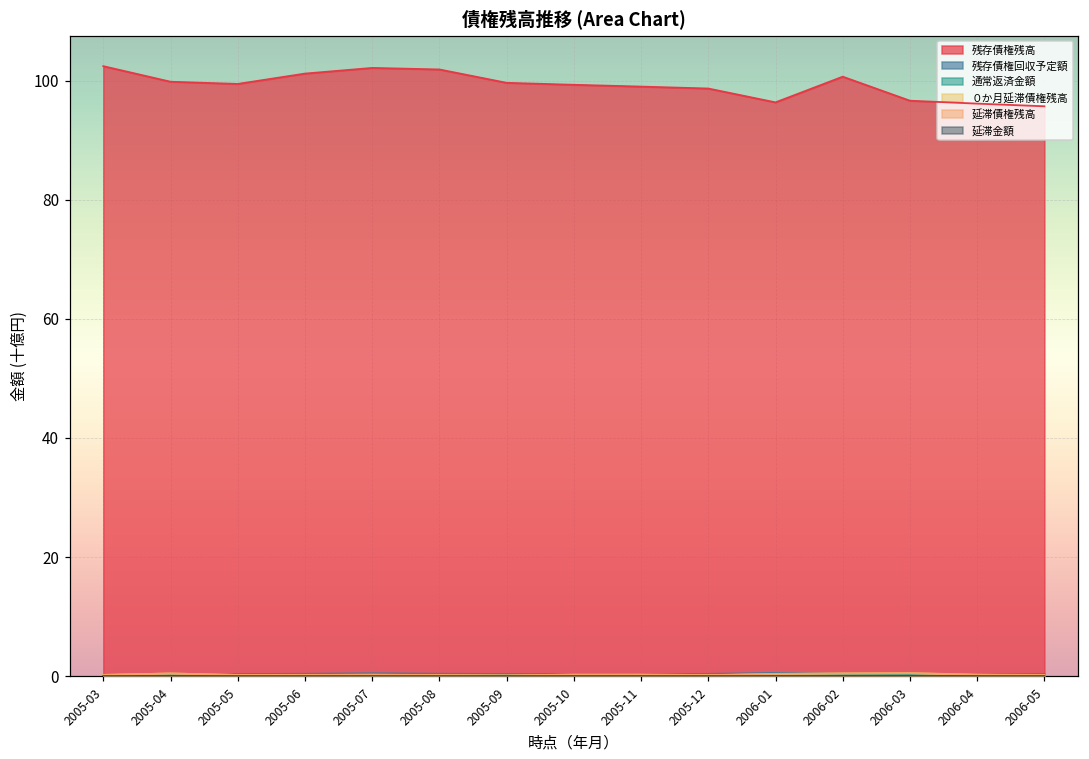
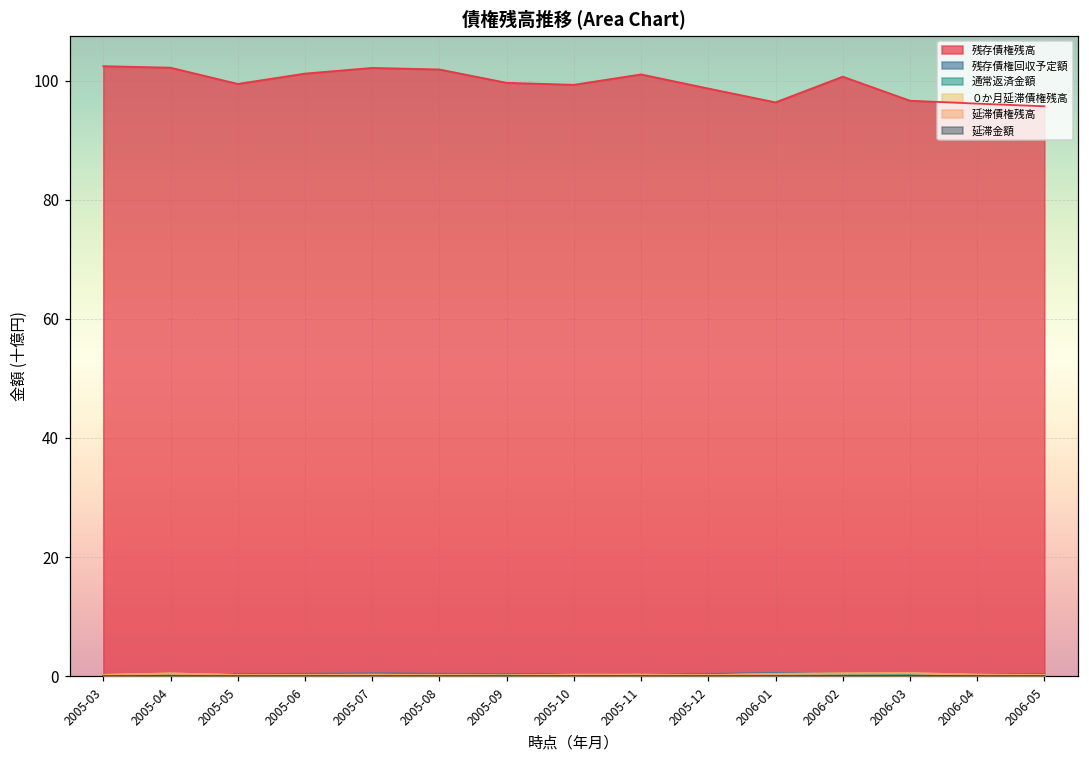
  {
    "残存債権残高": {
      "2005-03": 102,
-     "2005-04": 100,
+     "2005-04": 102,
      "2005-05": 99,
      "2005-06": 101,
      "2005-07": 102,
      "2005-08": 102,
      "2005-09": 100,
      "2005-10": 99,
-     "2005-11": 99,
+     "2005-11": 101,
      "2005-12": 99,
      "2006-01": 96,
      "2006-02": 101,
      "2006-03": 97
    }
  }
